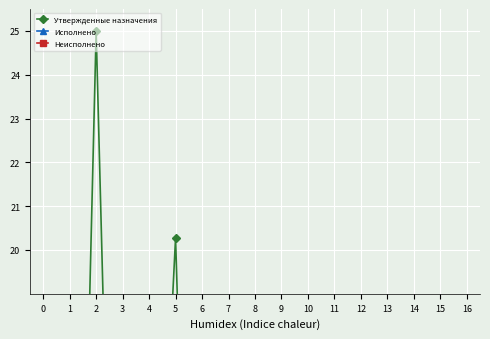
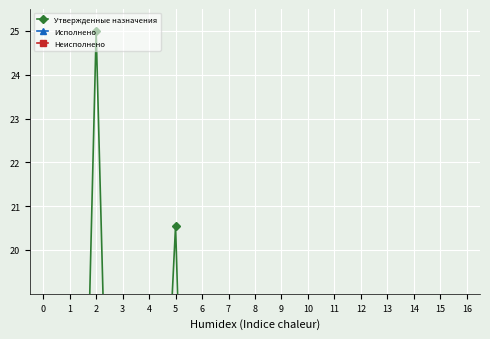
  {
    "Утвержденные назначения": {
-     "5": 20.3
+     "5": 20.6
    }
  }
